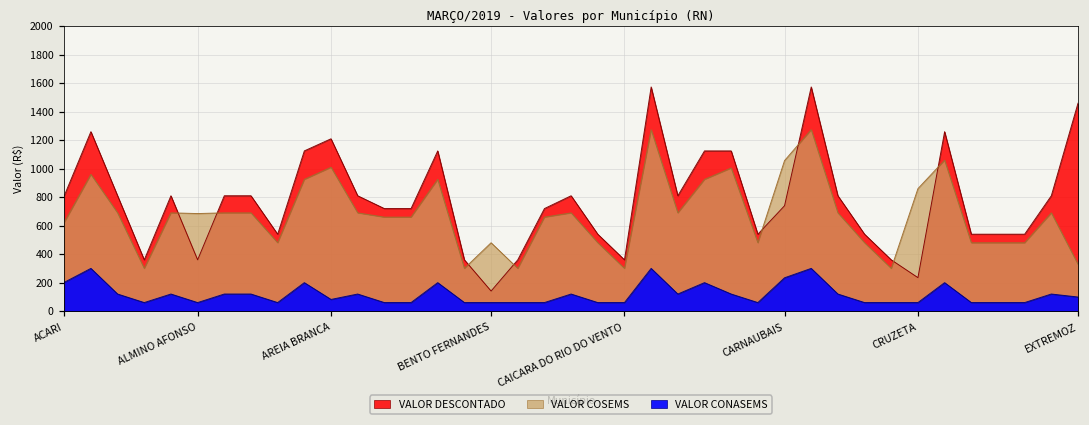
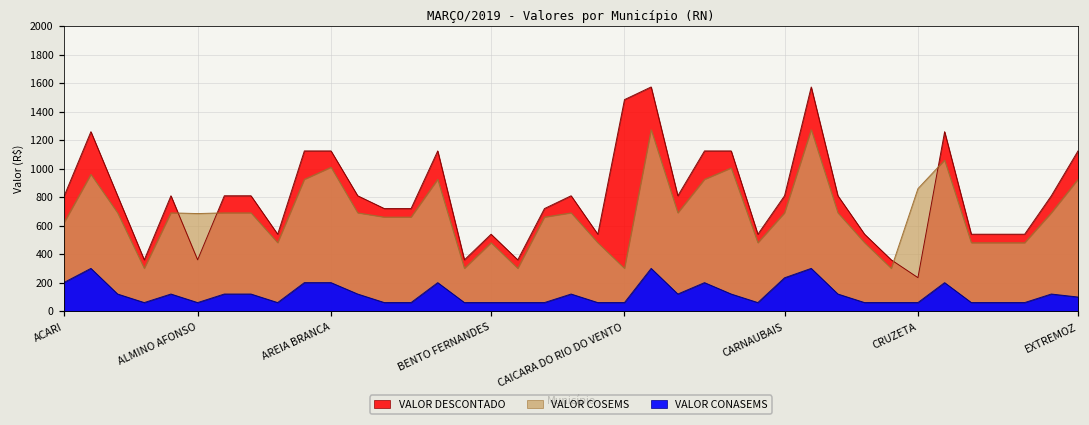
  {
    "VALOR DESCONTADO": {
      "ACARI": 810,
      "ALMINO AFONSO": 360,
-     "AREIA BRANCA": 1210,
-     "BENTO FERNANDES": 140,
-     "CAICARA DO RIO DO VENTO": 360,
-     "CARNAUBAIS": 740,
+     "AREIA BRANCA": 1130,
+     "BENTO FERNANDES": 540,
+     "CAICARA DO RIO DO VENTO": 1490,
+     "CARNAUBAIS": 810,
      "CRUZETA": 240,
-     "EXTREMOZ": 1460
+     "EXTREMOZ": 1130
    },
    "VALOR COSEMS": {
      "ACARI": 620,
      "ALMINO AFONSO": 690,
      "AREIA BRANCA": 1010,
      "BENTO FERNANDES": 480,
      "CAICARA DO RIO DO VENTO": 300,
-     "CARNAUBAIS": 1060,
+     "CARNAUBAIS": 690,
      "CRUZETA": 860,
-     "EXTREMOZ": 330
+     "EXTREMOZ": 930
    },
    "VALOR CONASEMS": {
      "ACARI": 200,
      "ALMINO AFONSO": 60,
-     "AREIA BRANCA": 80,
+     "AREIA BRANCA": 200,
      "BENTO FERNANDES": 60,
      "CAICARA DO RIO DO VENTO": 60,
      "CARNAUBAIS": 230,
      "CRUZETA": 60,
      "EXTREMOZ": 100
    }
  }
